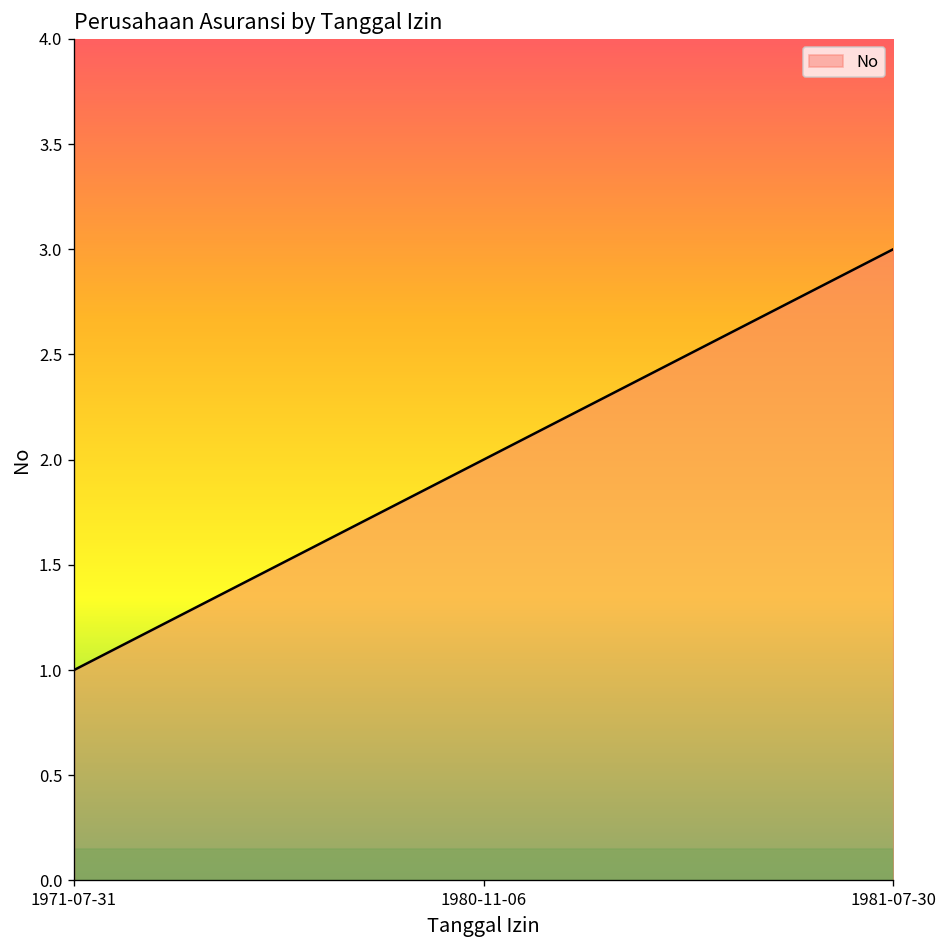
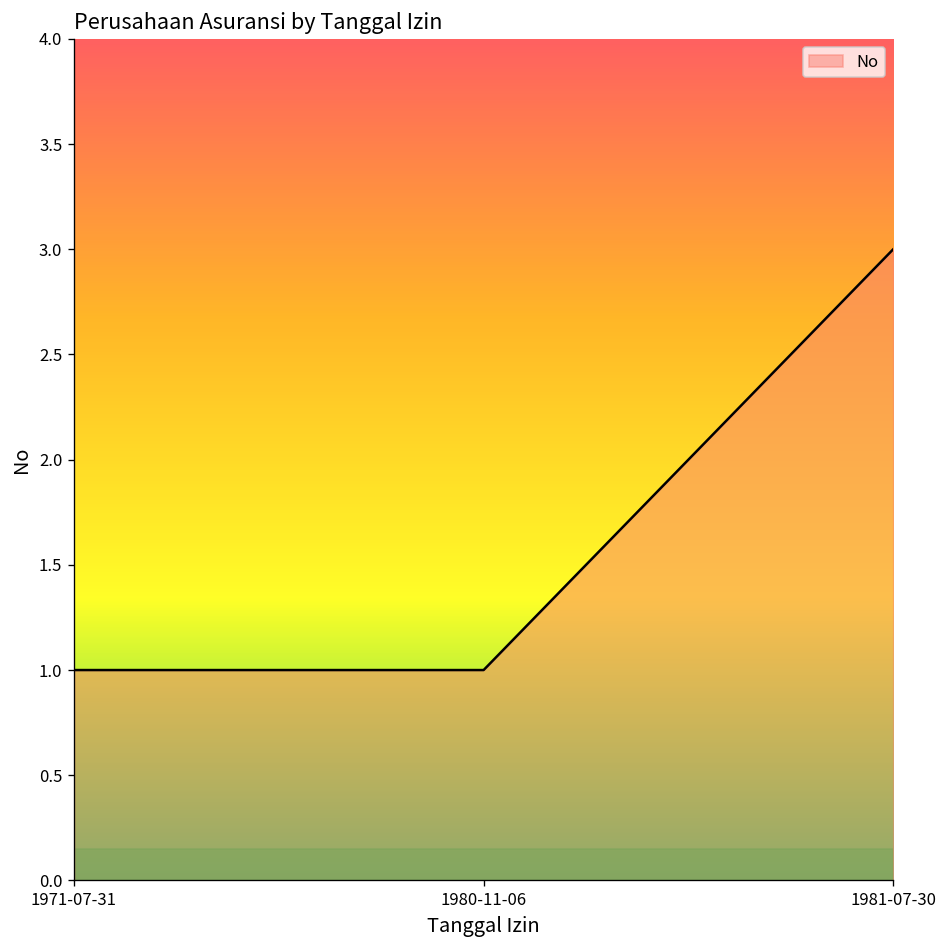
  {
    "1971-07-31": 1,
-   "1980-11-06": 2,
+   "1980-11-06": 1,
    "1981-07-30": 3
  }
